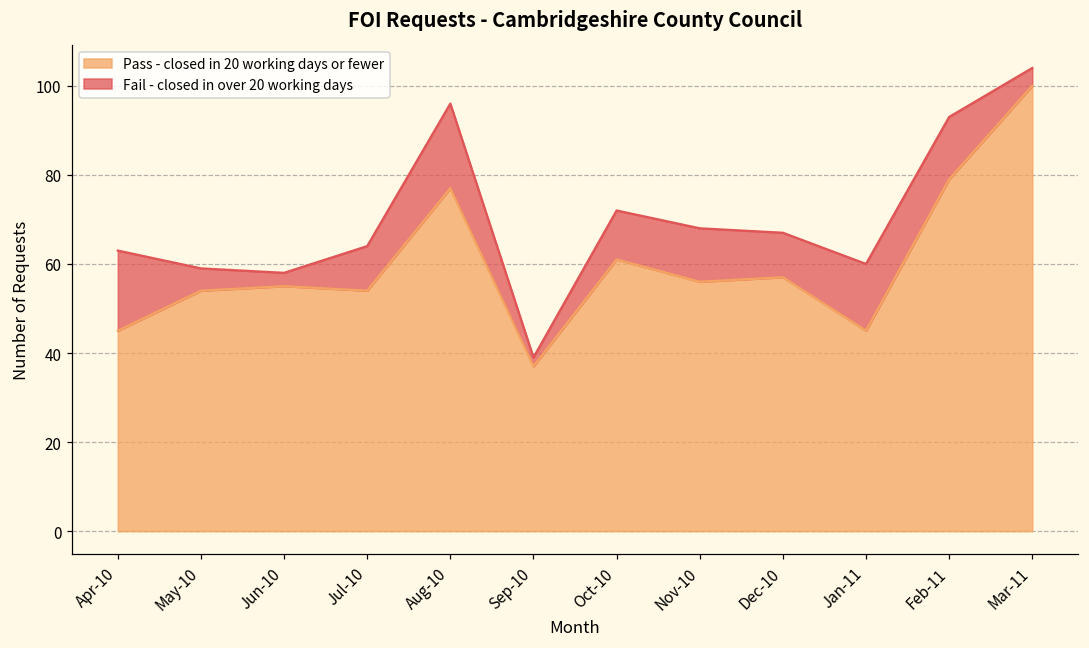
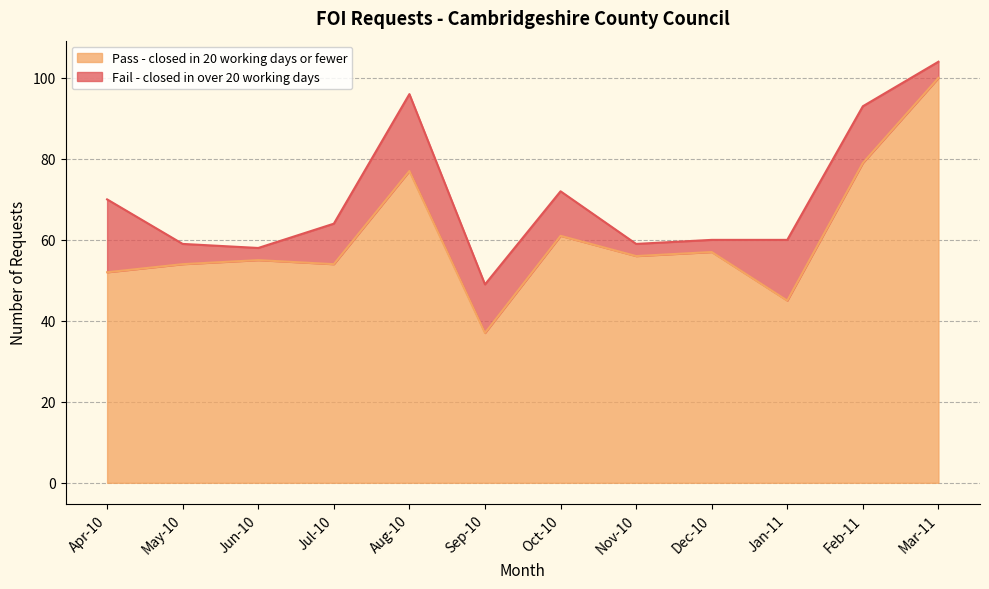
  {
    "Pass - closed in 20 working days or fewer": {
-     "Apr-10": 45,
+     "Apr-10": 52,
      "May-10": 54,
      "Jun-10": 55,
      "Jul-10": 54,
      "Aug-10": 77,
      "Sep-10": 37,
      "Oct-10": 61,
      "Nov-10": 56,
      "Dec-10": 57,
      "Jan-11": 45,
      "Feb-11": 79,
      "Mar-11": 100
    },
    "Fail - closed in over 20 working days": {
      "Apr-10": 18,
      "May-10": 5,
      "Jun-10": 3,
      "Jul-10": 10,
      "Aug-10": 19,
-     "Sep-10": 2,
+     "Sep-10": 12,
      "Oct-10": 11,
-     "Nov-10": 12,
-     "Dec-10": 10,
+     "Nov-10": 3,
+     "Dec-10": 3,
      "Jan-11": 15,
      "Feb-11": 14,
      "Mar-11": 4
    }
  }
